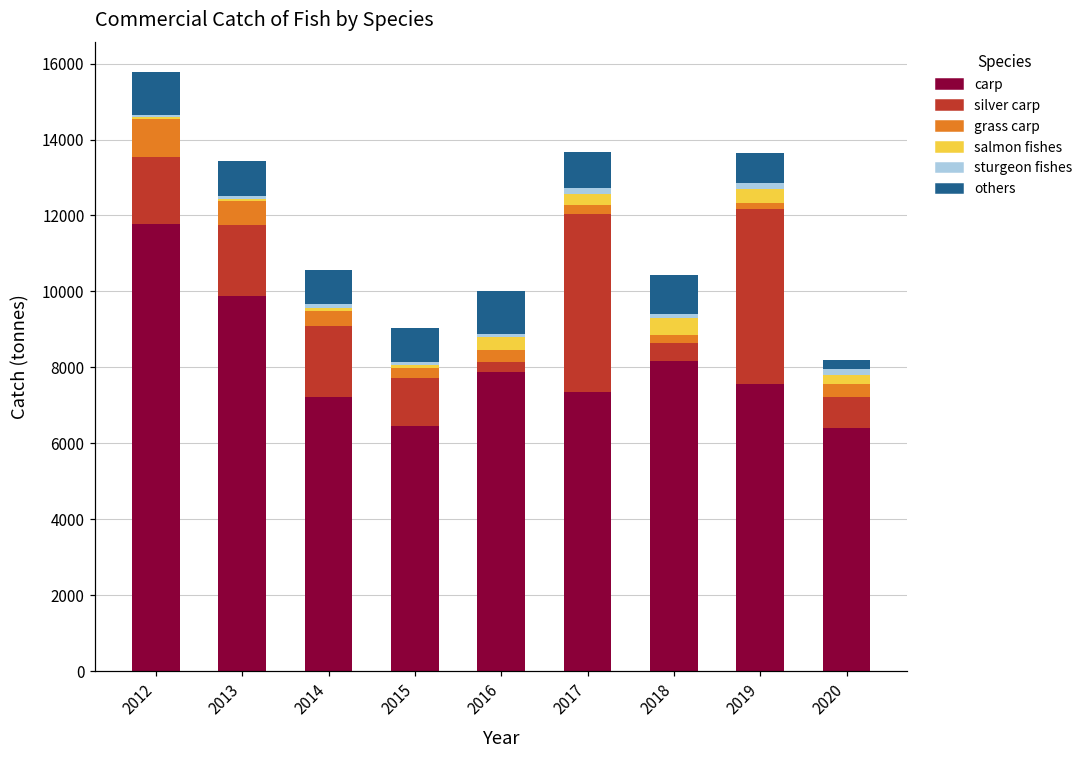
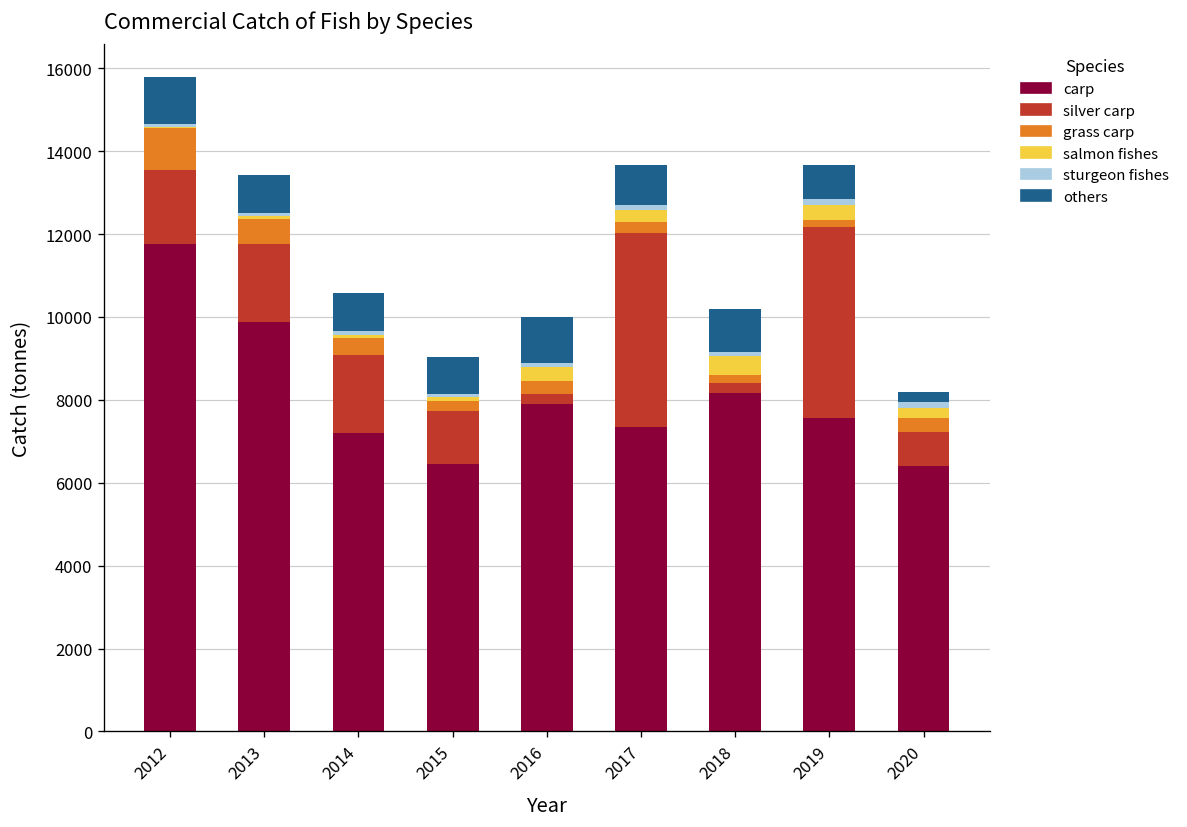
  {
    "carp": {
      "2012": 11800,
      "2013": 9900,
      "2014": 7200,
      "2015": 6500,
      "2016": 7900,
      "2017": 7300,
      "2018": 8200,
      "2019": 7600,
      "2020": 6400
    },
    "silver carp": {
      "2012": 1800,
      "2013": 1900,
      "2014": 1900,
      "2015": 1300,
      "2016": 300,
      "2017": 4700,
-     "2018": 500,
+     "2018": 200,
      "2019": 4600,
      "2020": 800
    },
    "grass carp": {
      "2012": 1000,
      "2013": 600,
      "2014": 400,
      "2015": 300,
      "2016": 300,
      "2017": 300,
      "2018": 200,
      "2019": 200,
      "2020": 300
    },
    "salmon fishes": {
      "2014": 100,
      "2015": 100,
      "2016": 300,
      "2017": 300,
      "2018": 500,
      "2019": 400,
      "2020": 200
    },
    "sturgeon fishes": {
      "2013": 100,
      "2014": 100,
      "2015": 100,
      "2016": 100,
      "2017": 100,
      "2018": 100,
      "2019": 100,
      "2020": 100
    },
    "others": {
      "2012": 1100,
      "2013": 900,
      "2014": 900,
      "2015": 900,
      "2016": 1100,
      "2017": 1000,
      "2018": 1000,
      "2019": 800,
      "2020": 200
    }
  }
